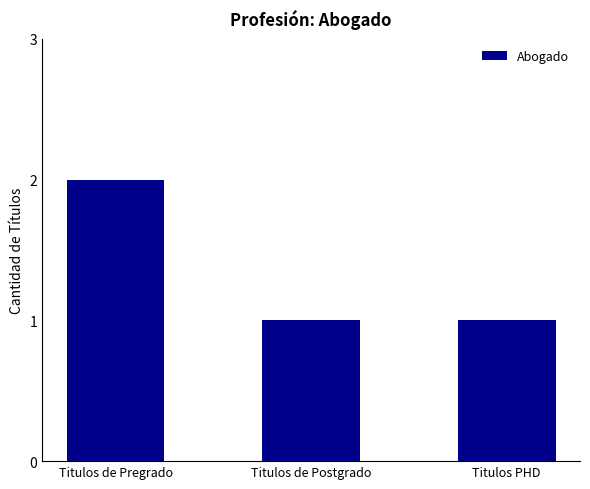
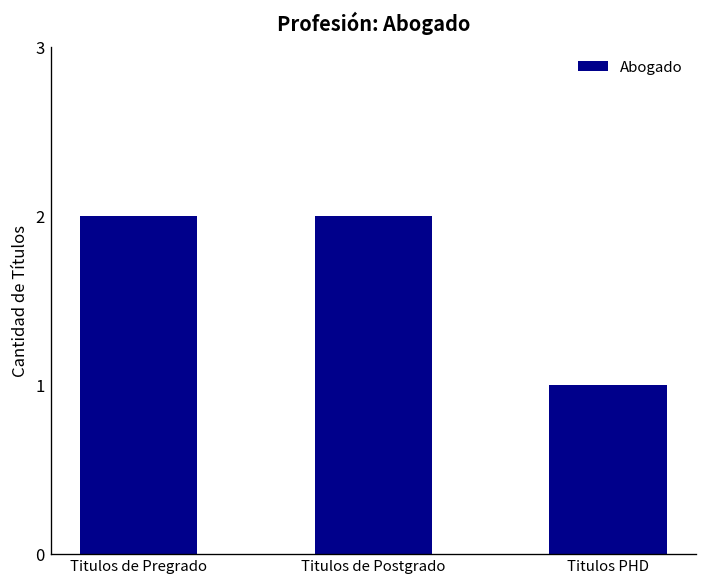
  {
    "Titulos de Pregrado": 2,
-   "Titulos de Postgrado": 1,
+   "Titulos de Postgrado": 2,
    "Titulos PHD": 1
  }
